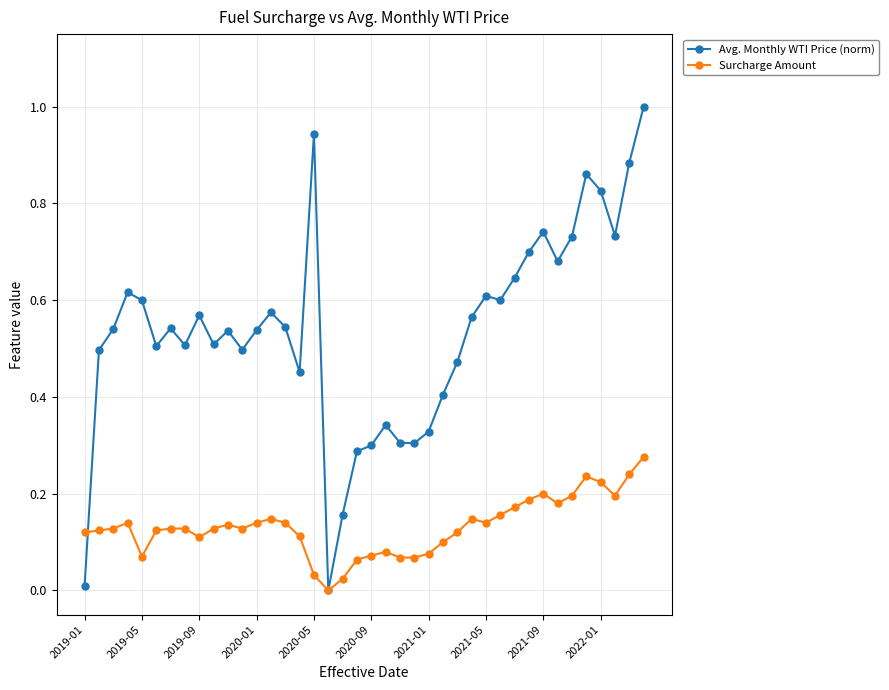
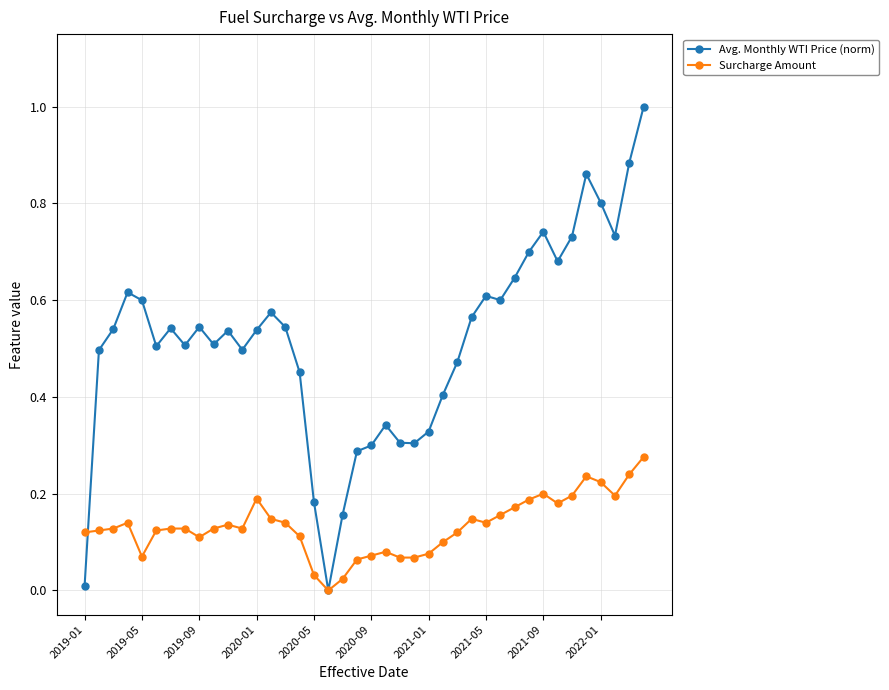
  {
    "Avg. Monthly WTI Price (norm)": {
      "2019-01": 0.01,
      "2019-05": 0.60,
-     "2019-09": 0.57,
+     "2019-09": 0.54,
      "2020-01": 0.54,
-     "2020-05": 0.94,
+     "2020-05": 0.18,
      "2020-09": 0.30,
      "2021-01": 0.33,
      "2021-05": 0.61,
      "2021-09": 0.74,
-     "2022-01": 0.83
+     "2022-01": 0.80
    },
    "Surcharge Amount": {
      "2019-01": 0.12,
      "2019-05": 0.07,
      "2019-09": 0.11,
-     "2020-01": 0.14,
+     "2020-01": 0.19,
      "2020-05": 0.03,
      "2020-09": 0.07,
      "2021-01": 0.08,
      "2021-05": 0.14,
      "2021-09": 0.20,
      "2022-01": 0.22
    }
  }
